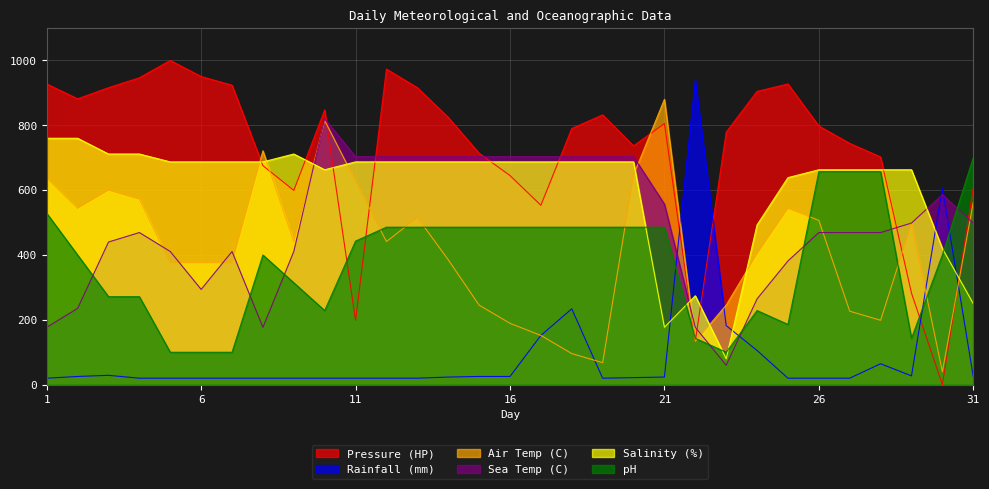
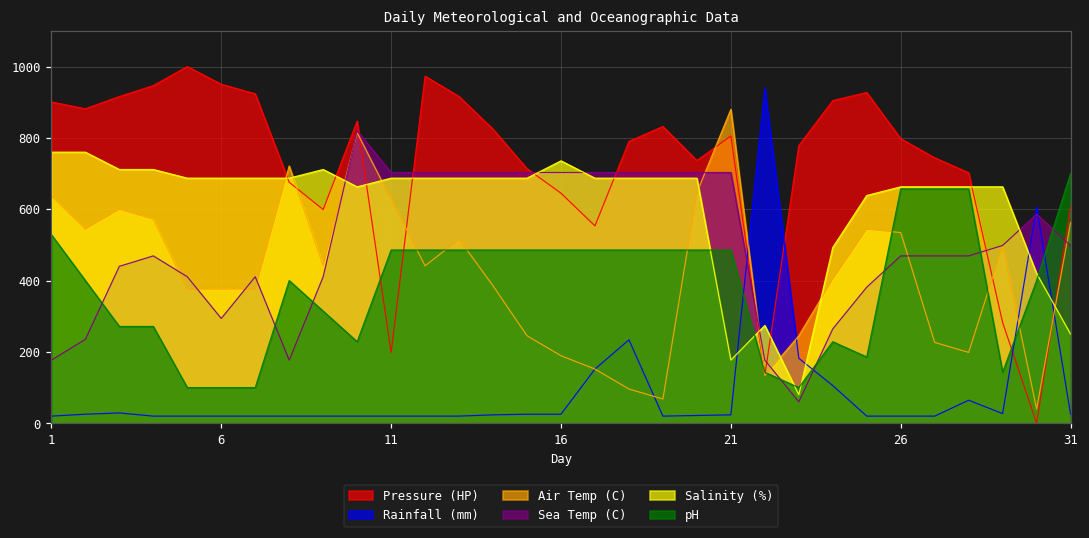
  {
    "Pressure (HP)": {
-     "1": 930,
+     "1": 900,
      "6": 950,
      "11": 200,
      "16": 650,
      "21": 810,
      "26": 800,
      "31": 610
    },
    "Rainfall (mm)": {
      "1": 20,
      "6": 20,
      "11": 20,
      "16": 30,
      "21": 20,
      "26": 20,
      "31": 30
    },
    "Air Temp (C)": {
      "1": 640,
      "6": 380,
      "11": 630,
      "16": 190,
      "21": 880,
-     "26": 510,
+     "26": 530,
      "31": 560
    },
    "Sea Temp (C)": {
      "1": 180,
      "6": 290,
      "11": 700,
      "16": 700,
-     "21": 560,
+     "21": 700,
      "26": 470,
      "31": 500
    },
    "Salinity (%)": {
      "1": 760,
      "6": 690,
      "11": 690,
-     "16": 690,
+     "16": 740,
      "21": 180,
      "31": 250
    },
    "pH": {
      "1": 530,
      "6": 100,
-     "11": 440,
+     "11": 490,
      "16": 490,
      "21": 490,
      "31": 700
    }
  }
